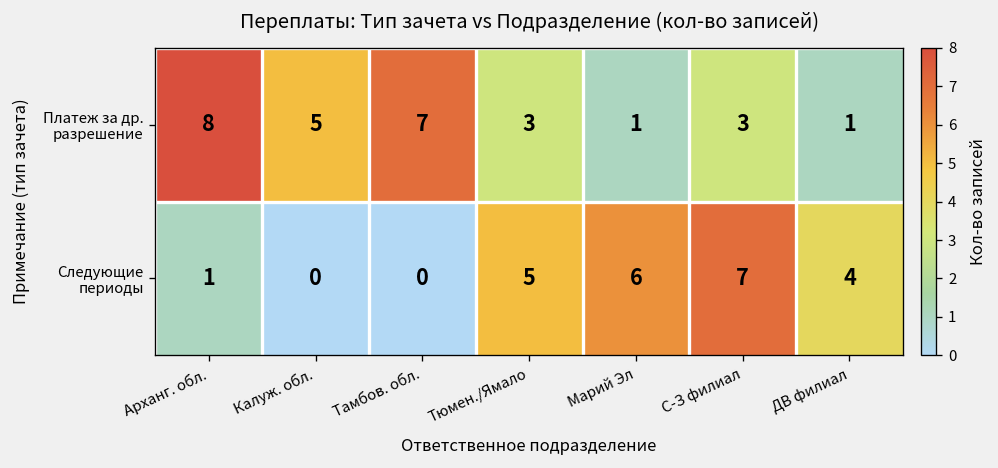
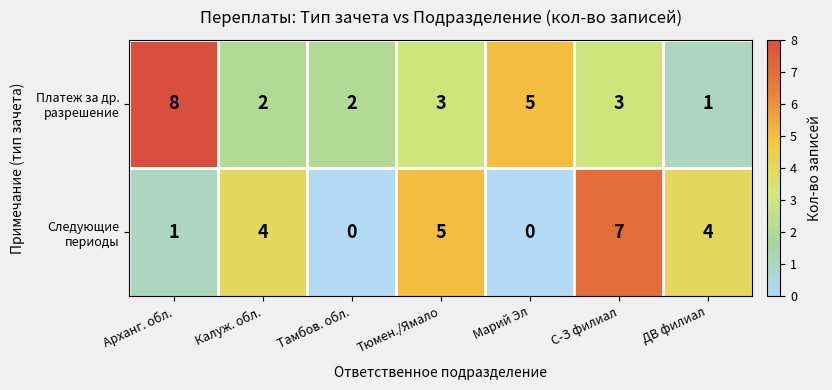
  {
    "Платеж за др. разрешение": {
      "Арханг. обл.": 8,
-     "Калуж. обл.": 5,
-     "Тамбов. обл.": 7,
+     "Калуж. обл.": 2,
+     "Тамбов. обл.": 2,
      "Тюмен./Ямало": 3,
-     "Марий Эл": 1,
+     "Марий Эл": 5,
      "С-З филиал": 3,
      "ДВ филиал": 1
    },
    "Следующие периоды": {
      "Арханг. обл.": 1,
-     "Калуж. обл.": 0,
+     "Калуж. обл.": 4,
      "Тамбов. обл.": 0,
      "Тюмен./Ямало": 5,
-     "Марий Эл": 6,
+     "Марий Эл": 0,
      "С-З филиал": 7,
      "ДВ филиал": 4
    }
  }
